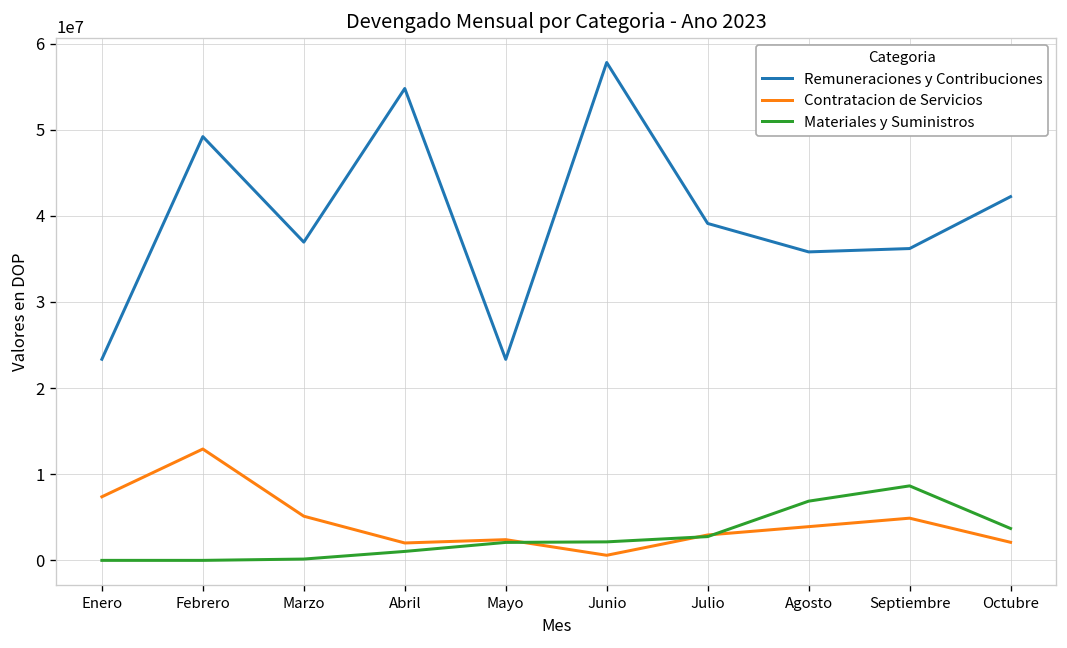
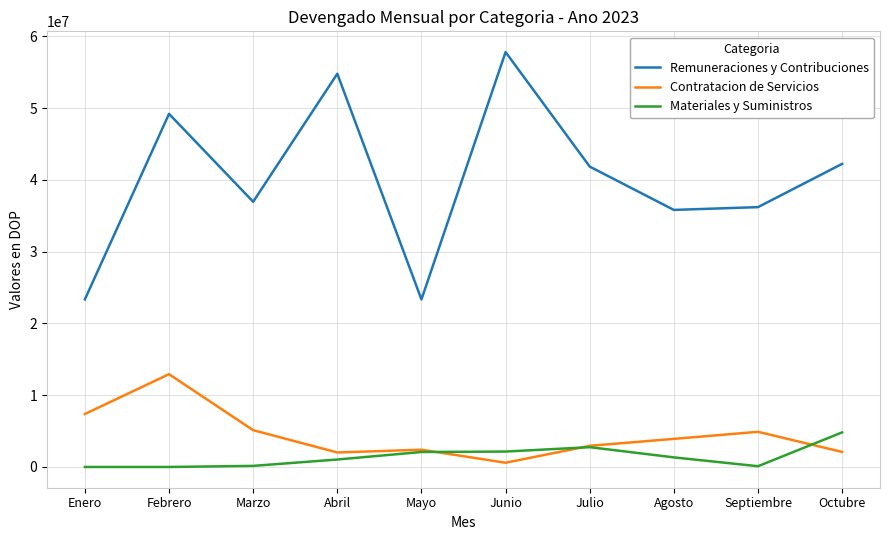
  {
    "Remuneraciones y Contribuciones": {
      "Enero": 23000000,
      "Febrero": 49000000,
      "Marzo": 37000000,
      "Abril": 55000000,
      "Mayo": 23000000,
      "Junio": 58000000,
-     "Julio": 39000000,
+     "Julio": 42000000,
      "Agosto": 36000000,
      "Septiembre": 36000000,
      "Octubre": 42000000
    },
    "Contratacion de Servicios": {
      "Enero": 7000000,
      "Febrero": 13000000,
      "Marzo": 5000000,
      "Abril": 2000000,
      "Junio": 1000000,
      "Agosto": 4000000,
      "Septiembre": 5000000,
      "Octubre": 2000000
    },
    "Materiales y Suministros": {
      "Enero": 0,
      "Febrero": 0,
      "Marzo": 0,
      "Abril": 1000000,
      "Junio": 2000000,
-     "Agosto": 7000000,
-     "Septiembre": 9000000,
-     "Octubre": 4000000
+     "Agosto": 1000000,
+     "Septiembre": 0,
+     "Octubre": 5000000
    }
  }
